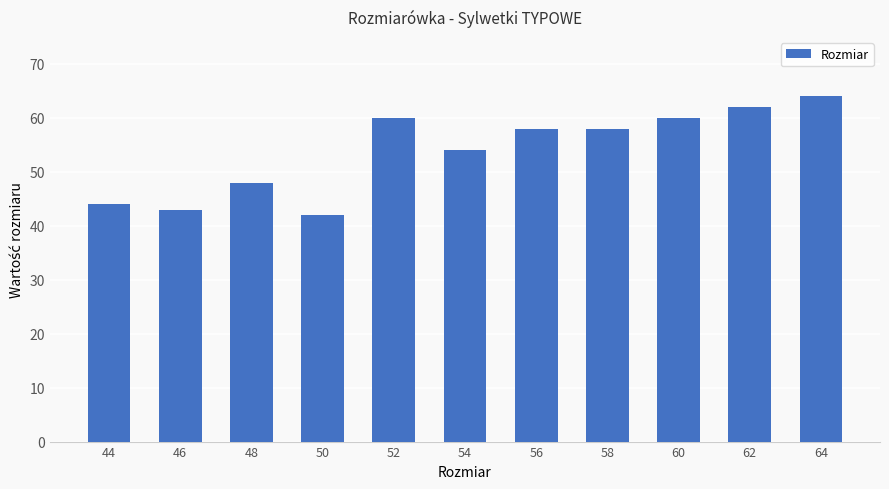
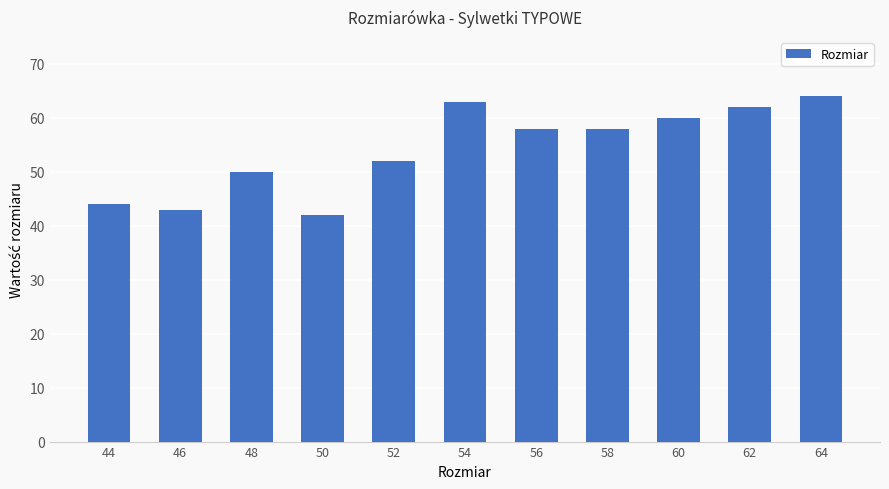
  {
    "44": 44,
    "46": 43,
-   "48": 48,
+   "48": 50,
    "50": 42,
-   "52": 60,
-   "54": 54,
+   "52": 52,
+   "54": 63,
    "56": 58,
    "58": 58,
    "60": 60,
    "62": 62,
    "64": 64
  }
